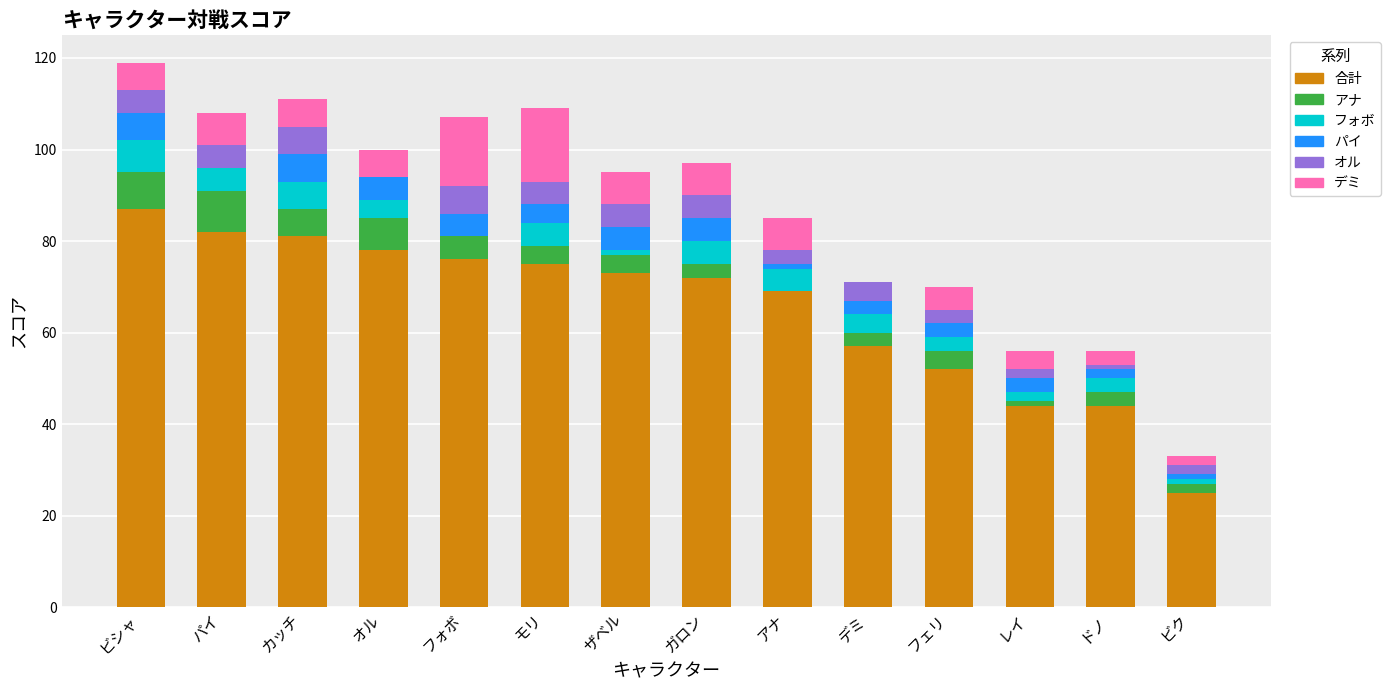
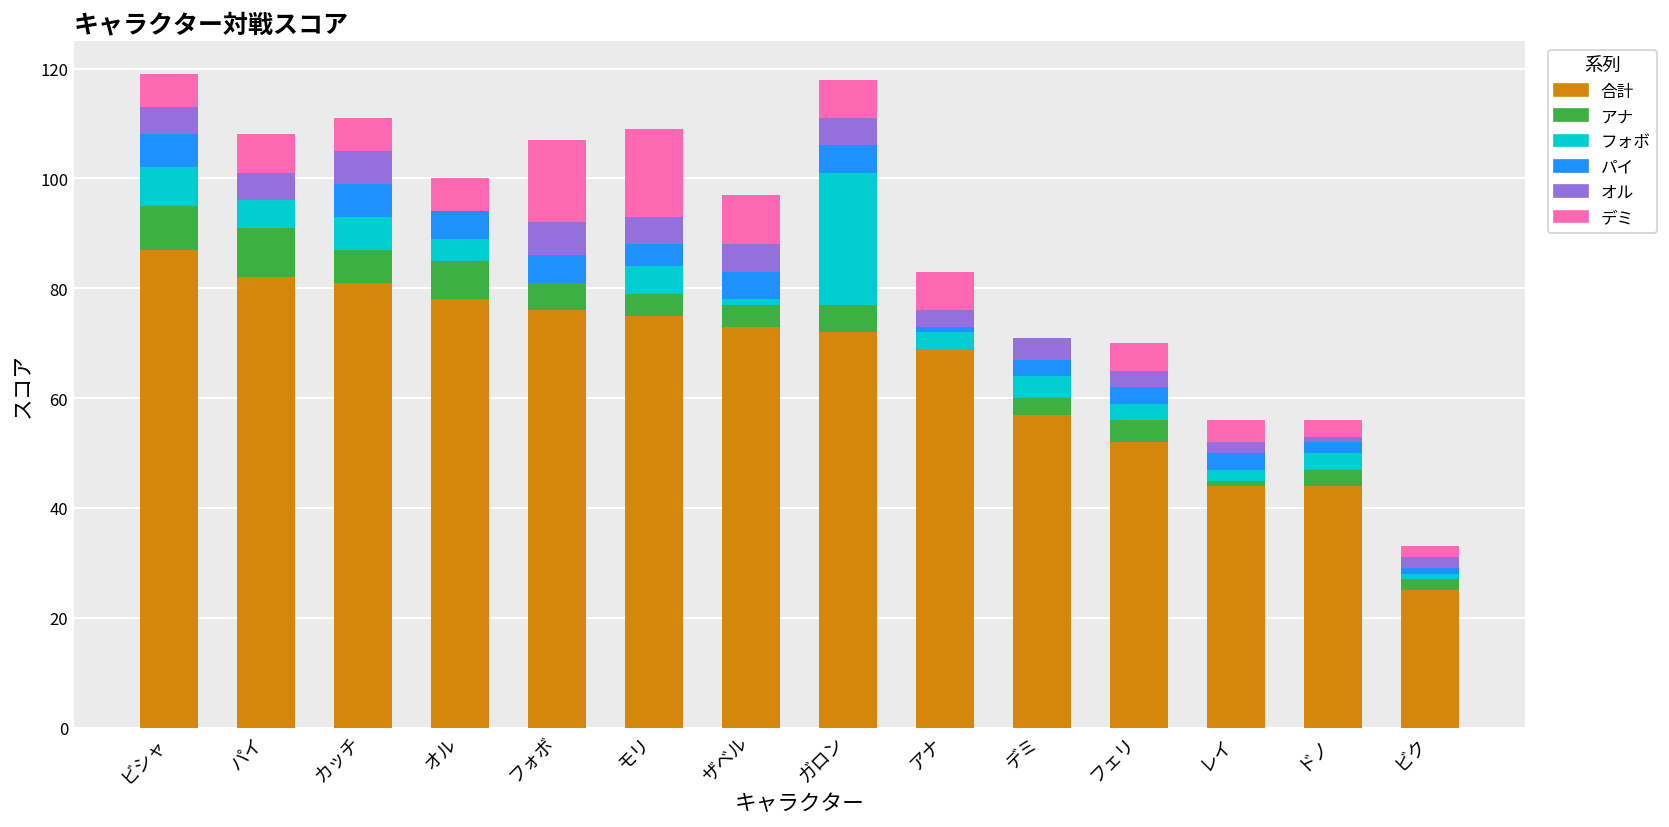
  {
    "合計": {
      "ビシャ": 87,
      "パイ": 82,
      "カッチ": 81,
      "オル": 78,
      "フォボ": 76,
      "モリ": 75,
      "ザベル": 73,
      "ガロン": 72,
      "アナ": 69,
      "デミ": 57,
      "フェリ": 52,
      "レイ": 44,
      "ドノ": 44,
      "ビク": 25
    },
    "アナ": {
      "ビシャ": 8,
      "パイ": 9,
      "カッチ": 6,
      "オル": 7,
      "フォボ": 5,
      "モリ": 4,
      "ザベル": 4,
-     "ガロン": 3,
+     "ガロン": 5,
      "アナ": 0,
      "デミ": 3,
      "フェリ": 4,
      "レイ": 1,
      "ドノ": 3,
      "ビク": 2
    },
    "フォボ": {
      "ビシャ": 7,
      "パイ": 5,
      "カッチ": 6,
      "オル": 4,
      "フォボ": 0,
      "モリ": 5,
      "ザベル": 1,
-     "ガロン": 5,
-     "アナ": 5,
+     "ガロン": 24,
+     "アナ": 3,
      "デミ": 4,
      "フェリ": 3,
      "レイ": 2,
      "ドノ": 3,
      "ビク": 1
    },
    "パイ": {
      "ビシャ": 6,
      "パイ": 0,
      "カッチ": 6,
      "オル": 5,
      "フォボ": 5,
      "モリ": 4,
      "ザベル": 5,
      "ガロン": 5,
      "アナ": 1,
      "デミ": 3,
      "フェリ": 3,
      "レイ": 3,
      "ドノ": 2,
      "ビク": 1
    },
    "オル": {
      "ビシャ": 5,
      "パイ": 5,
      "カッチ": 6,
      "オル": 0,
      "フォボ": 6,
      "モリ": 5,
      "ザベル": 5,
      "ガロン": 5,
      "アナ": 3,
      "デミ": 4,
      "フェリ": 3,
      "レイ": 2,
      "ドノ": 1,
      "ビク": 2
    },
    "デミ": {
      "ビシャ": 6,
      "パイ": 7,
      "カッチ": 6,
      "オル": 6,
      "フォボ": 15,
      "モリ": 16,
-     "ザベル": 7,
+     "ザベル": 9,
      "ガロン": 7,
      "アナ": 7,
      "デミ": 0,
      "フェリ": 5,
      "レイ": 4,
      "ドノ": 3,
      "ビク": 2
    }
  }
